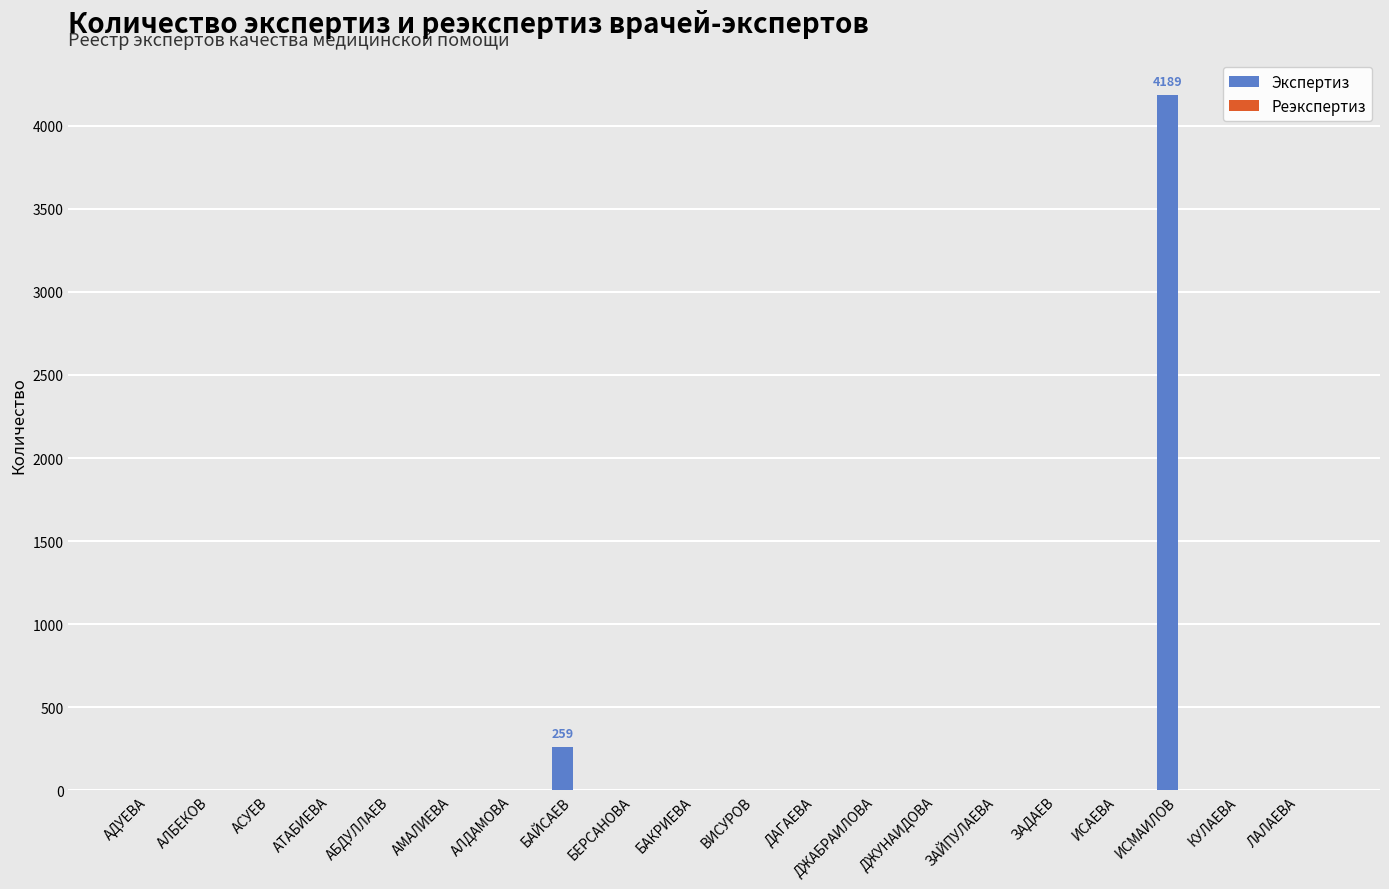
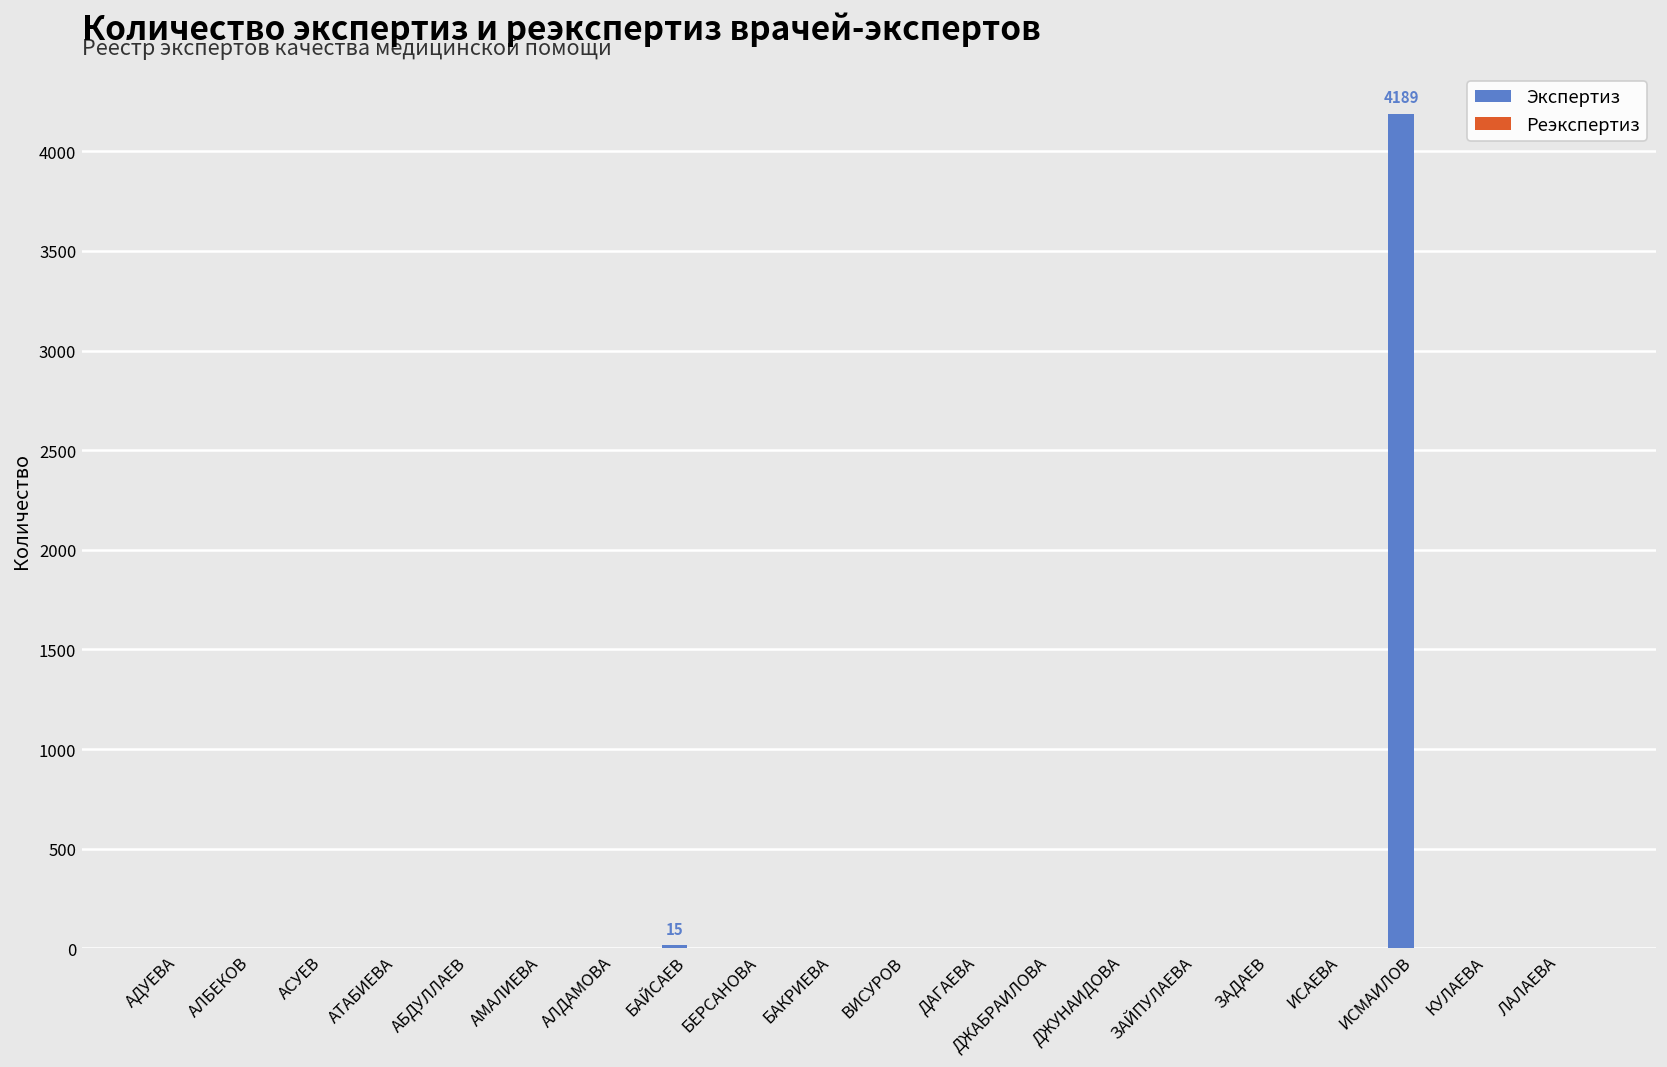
  {
    "Экспертиз": {
-     "БАЙСАЕВ": 259,
+     "БАЙСАЕВ": 15,
      "ИСМАИЛОВ": 4189
    },
    "Реэкспертиз": {
      "АДУЕВА": 0,
      "АЛБЕКОВ": 0,
      "АСУЕВ": 0,
      "АТАБИЕВА": 0,
      "АБДУЛЛАЕВ": 0,
      "АМАЛИЕВА": 0,
      "АЛДАМОВА": 0,
      "БАЙСАЕВ": 0,
      "БЕРСАНОВА": 0,
      "БАКРИЕВА": 0,
      "ВИСУРОВ": 0,
      "ДАГАЕВА": 0,
      "ДЖАБРАИЛОВА": 0,
      "ДЖУНАИДОВА": 0,
      "ЗАЙПУЛАЕВА": 0,
      "ЗАДАЕВ": 0,
      "ИСАЕВА": 0,
      "ИСМАИЛОВ": 0,
      "КУЛАЕВА": 0,
      "ЛАЛАЕВА": 0
    }
  }
